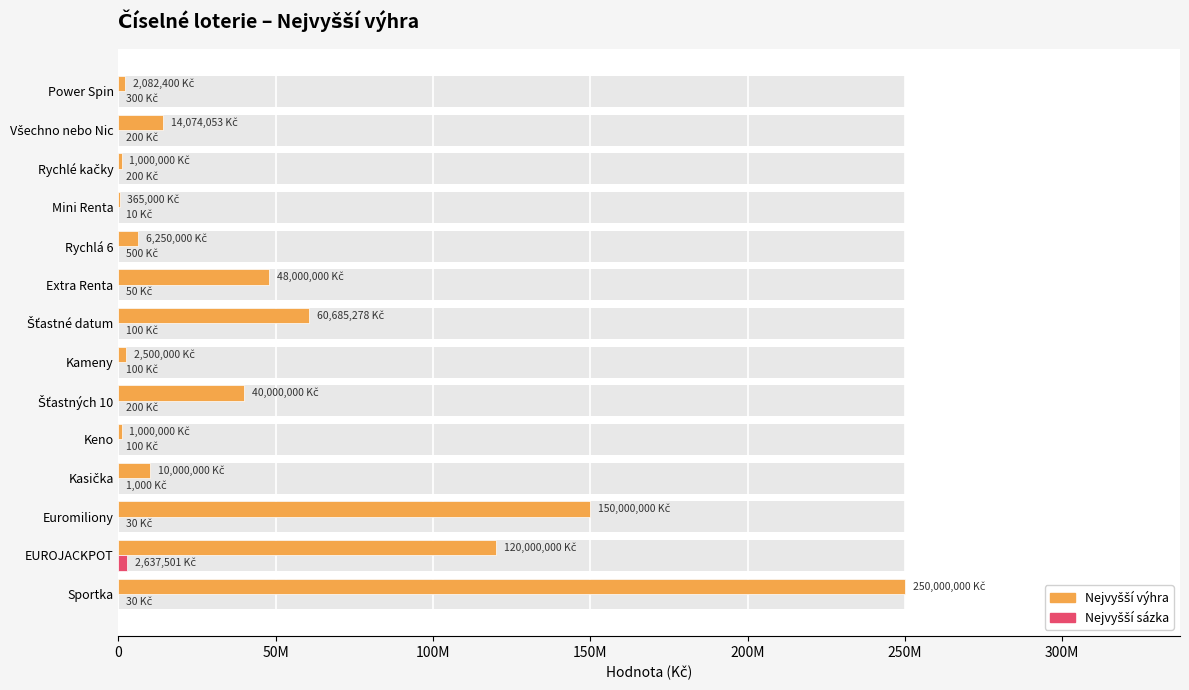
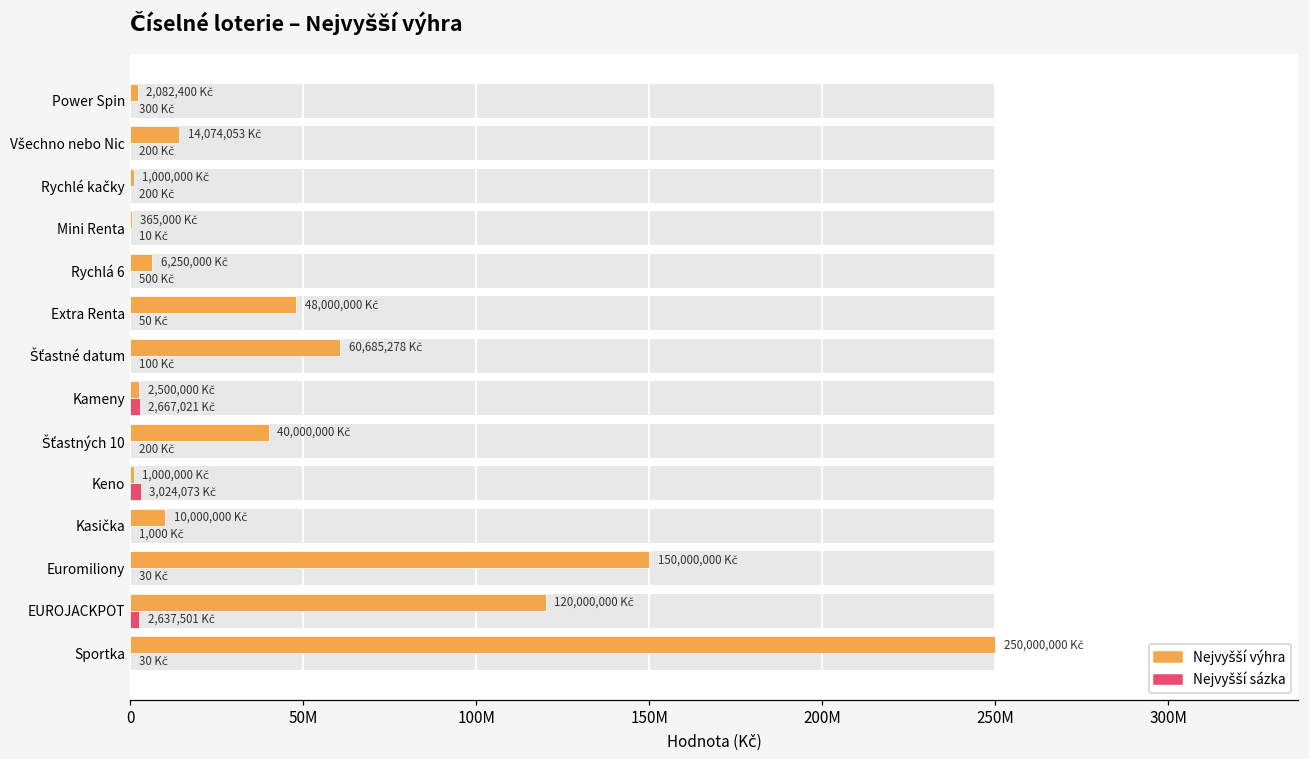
  {
    "Nejvyšší výhra": {
      "Mini Renta": "365,000",
      "Sportka": "250,000,000"
    },
    "Nejvyšší sázka": {
      "Power Spin": "300",
      "Všechno nebo Nic": "200",
      "Rychlé kačky": "200",
      "Mini Renta": "10",
      "Rychlá 6": "500",
      "Extra Renta": "50",
      "Šťastné datum": "100",
-     "Kameny": "100",
+     "Kameny": "2,667,021",
      "Šťastných 10": "200",
-     "Keno": "100",
+     "Keno": "3,024,073",
      "Kasička": "1,000",
      "Euromiliony": "30",
      "Sportka": "30"
    }
  }
